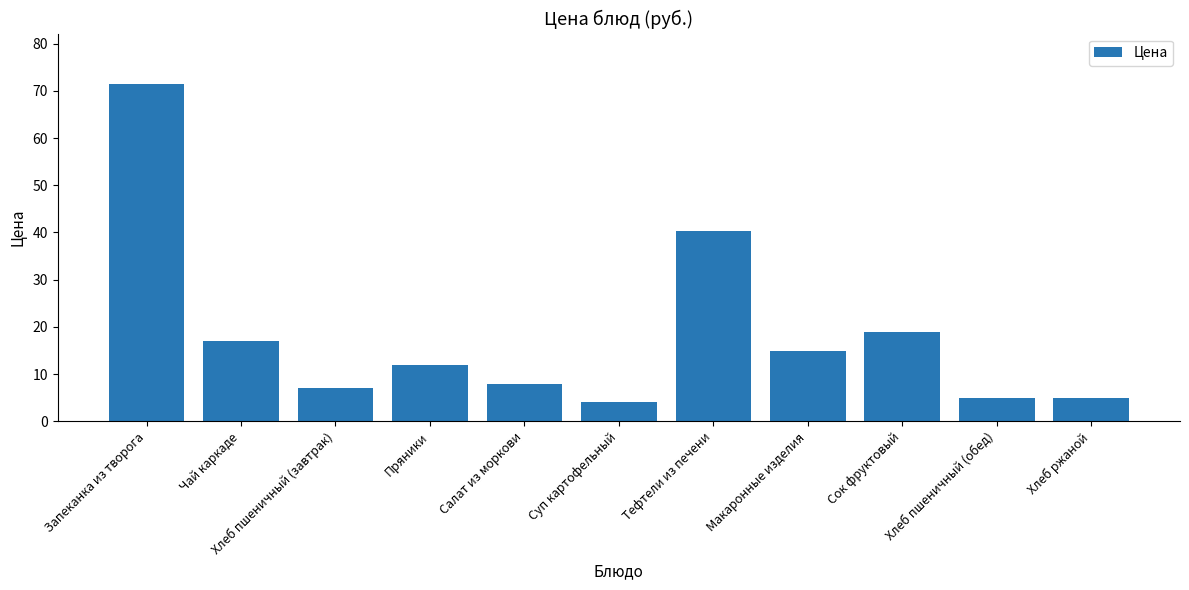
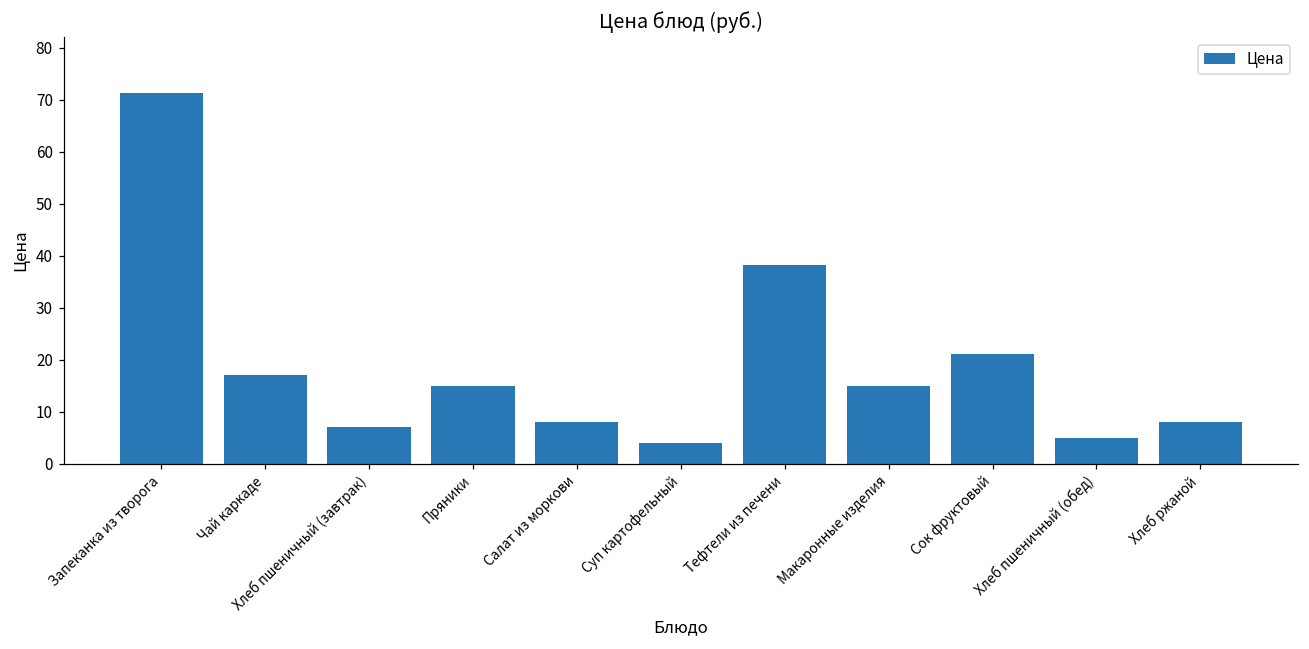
  {
    "Запеканка из творога": 71,
    "Чай каркаде": 17,
    "Хлеб пшеничный (завтрак)": 7,
-   "Пряники": 12,
+   "Пряники": 15,
    "Салат из моркови": 8,
    "Суп картофельный": 4,
-   "Тефтели из печени": 40,
+   "Тефтели из печени": 38,
    "Макаронные изделия": 15,
-   "Сок фруктовый": 19,
+   "Сок фруктовый": 21,
    "Хлеб пшеничный (обед)": 5,
-   "Хлеб ржаной": 5
+   "Хлеб ржаной": 8
  }
